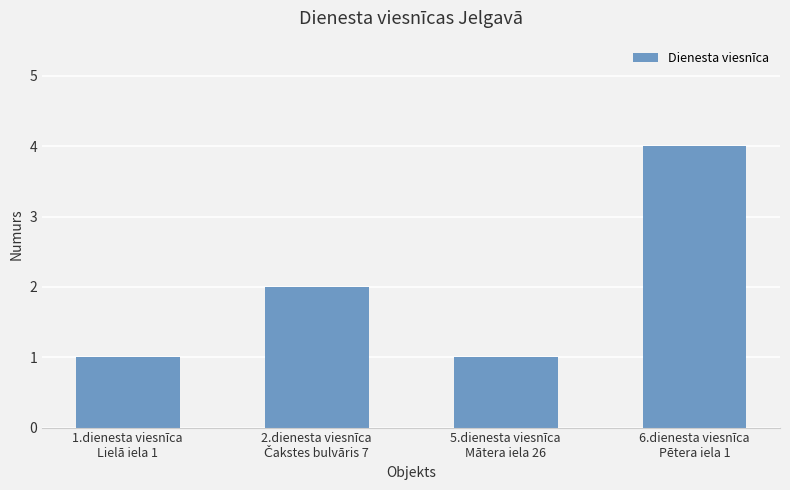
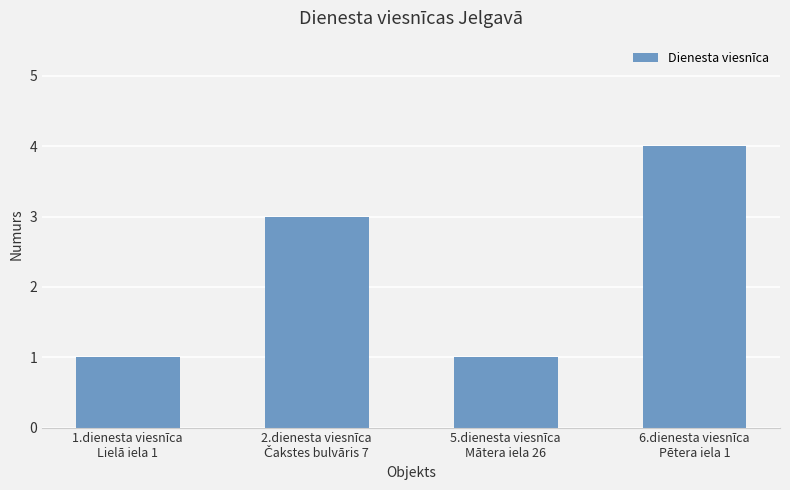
  {
    "1.dienesta viesnīca Lielā iela 1": 1,
-   "2.dienesta viesnīca Čakstes bulvāris 7": 2,
+   "2.dienesta viesnīca Čakstes bulvāris 7": 3,
    "5.dienesta viesnīca Mātera iela 26": 1,
    "6.dienesta viesnīca Pētera iela 1": 4
  }
